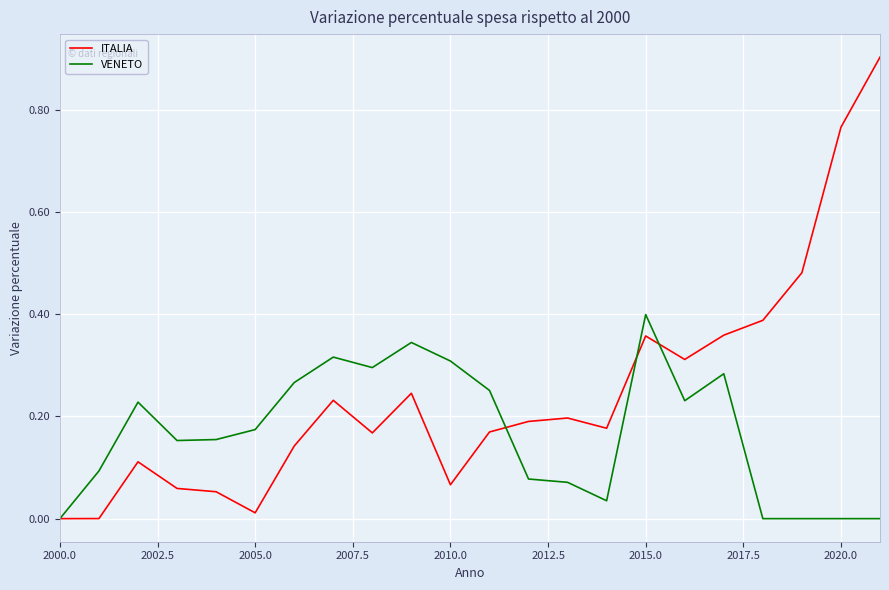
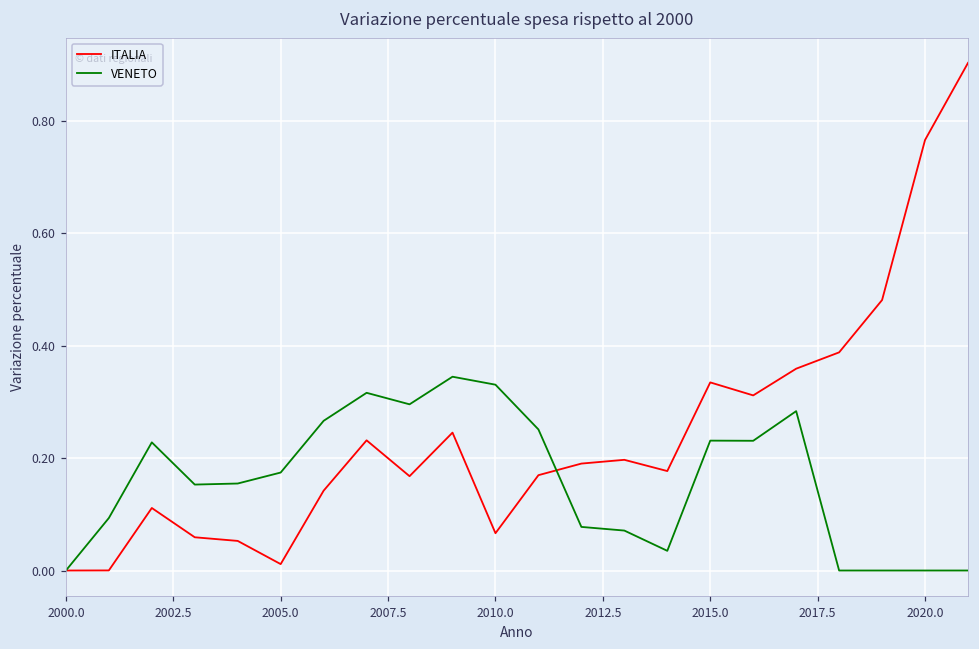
  {
    "ITALIA": {
      "2005.0": 0.01,
      "2010.0": 0.07,
-     "2015.0": 0.36,
+     "2015.0": 0.33,
      "2020.0": 0.77
    },
    "VENETO": {
      "2005.0": 0.17,
-     "2010.0": 0.31,
-     "2015.0": 0.40,
+     "2010.0": 0.33,
+     "2015.0": 0.23,
      "2020.0": 0.00
    }
  }
